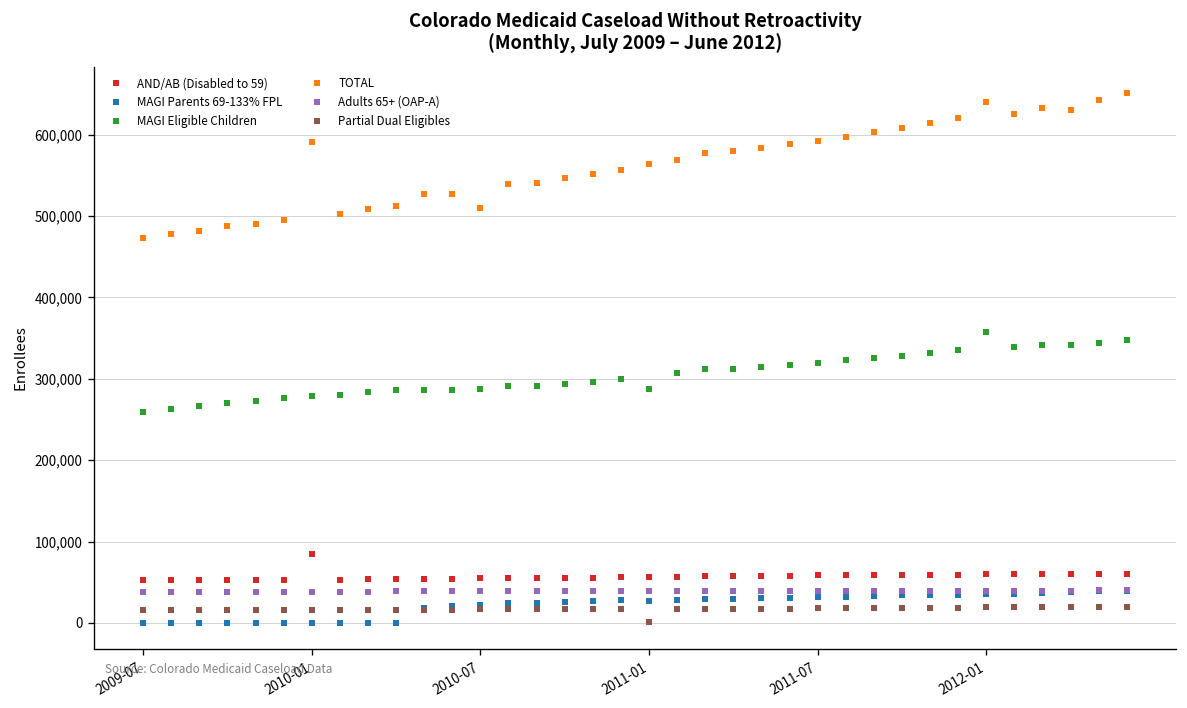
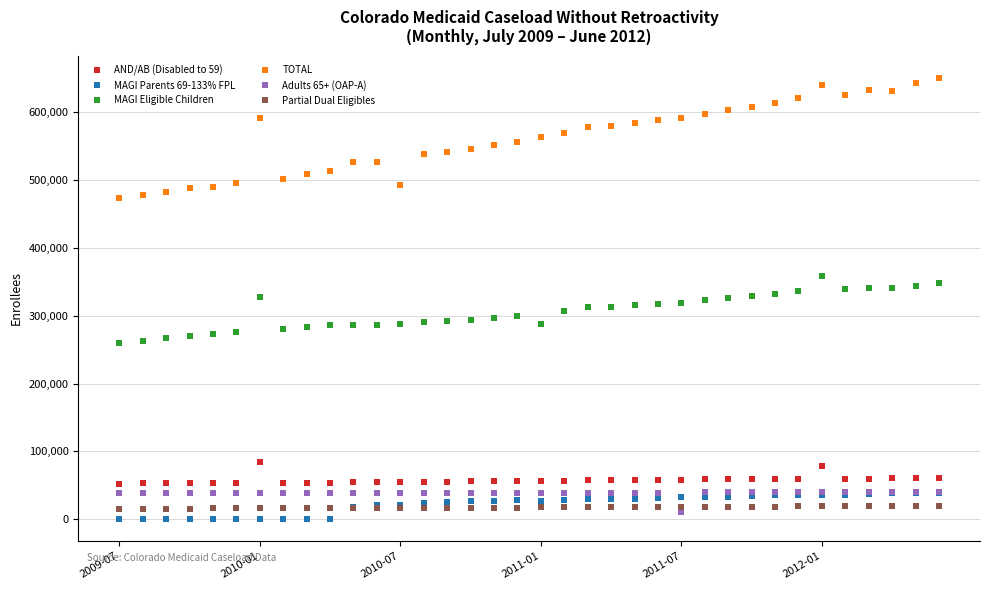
  {
    "AND/AB (Disabled to 59)": {
      "2009-07": "50,000",
      "2010-01": "80,000",
      "2010-07": "50,000",
      "2011-01": "60,000",
      "2011-07": "60,000",
-     "2012-01": "60,000"
+     "2012-01": "80,000"
    },
    "MAGI Parents 69-133% FPL": {
      "2009-07": "0",
      "2010-01": "0",
      "2010-07": "20,000",
      "2011-01": "30,000",
      "2011-07": "30,000",
      "2012-01": "40,000"
    },
    "MAGI Eligible Children": {
      "2009-07": "260,000",
-     "2010-01": "280,000",
+     "2010-01": "330,000",
      "2010-07": "290,000",
      "2011-01": "290,000",
      "2011-07": "320,000",
      "2012-01": "360,000"
    },
    "TOTAL": {
      "2009-07": "470,000",
      "2010-01": "590,000",
-     "2010-07": "510,000",
+     "2010-07": "490,000",
      "2011-01": "560,000",
      "2011-07": "590,000",
      "2012-01": "640,000"
    },
    "Adults 65+ (OAP-A)": {
      "2009-07": "40,000",
      "2010-01": "40,000",
      "2010-07": "40,000",
      "2011-01": "40,000",
-     "2011-07": "40,000",
+     "2011-07": "10,000",
      "2012-01": "40,000"
    },
    "Partial Dual Eligibles": {
      "2009-07": "20,000",
      "2010-01": "20,000",
      "2010-07": "20,000",
-     "2011-01": "0",
+     "2011-01": "20,000",
      "2011-07": "20,000",
      "2012-01": "20,000"
    }
  }
